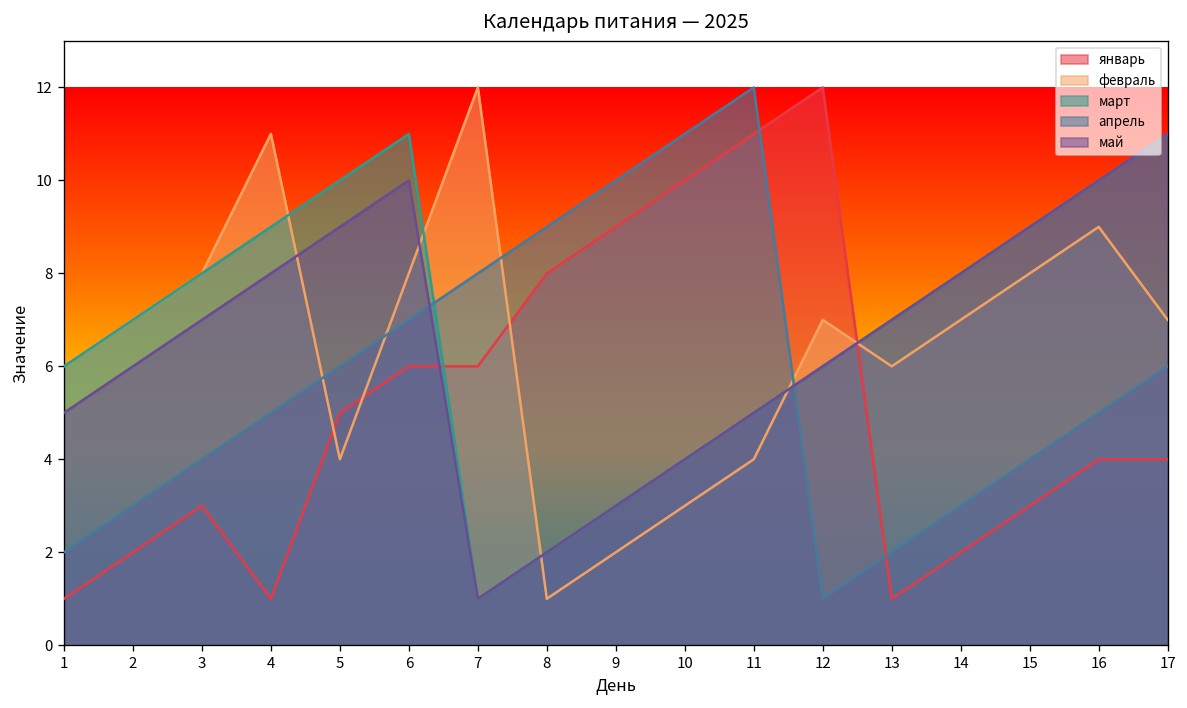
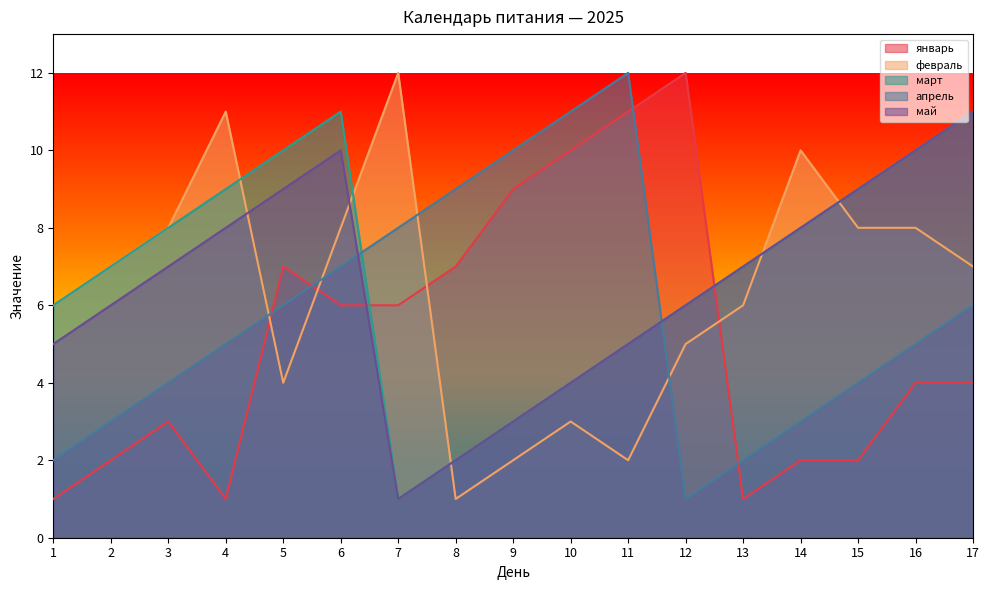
  {
    "январь": {
      "1": 1,
      "2": 2,
      "3": 3,
      "4": 1,
-     "5": 5,
+     "5": 7,
      "6": 6,
      "7": 6,
-     "8": 8,
+     "8": 7,
      "9": 9,
      "10": 10,
      "11": 11,
      "12": 12,
      "13": 1,
      "14": 2,
-     "15": 3,
+     "15": 2,
      "16": 4,
      "17": 4
    },
    "февраль": {
      "4": 11,
      "5": 4,
      "6": 8,
      "7": 12,
      "8": 1,
      "9": 2,
      "10": 3,
-     "11": 4,
-     "12": 7,
+     "11": 2,
+     "12": 5,
      "13": 6,
-     "14": 7,
+     "14": 10,
      "15": 8,
-     "16": 9,
+     "16": 8,
      "17": 7
    }
  }
